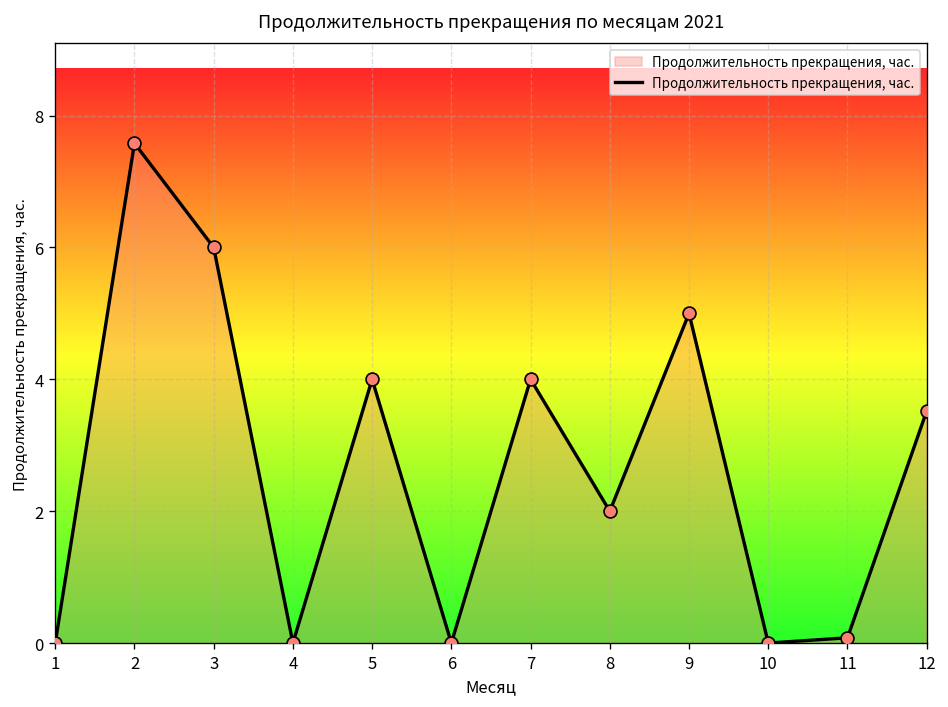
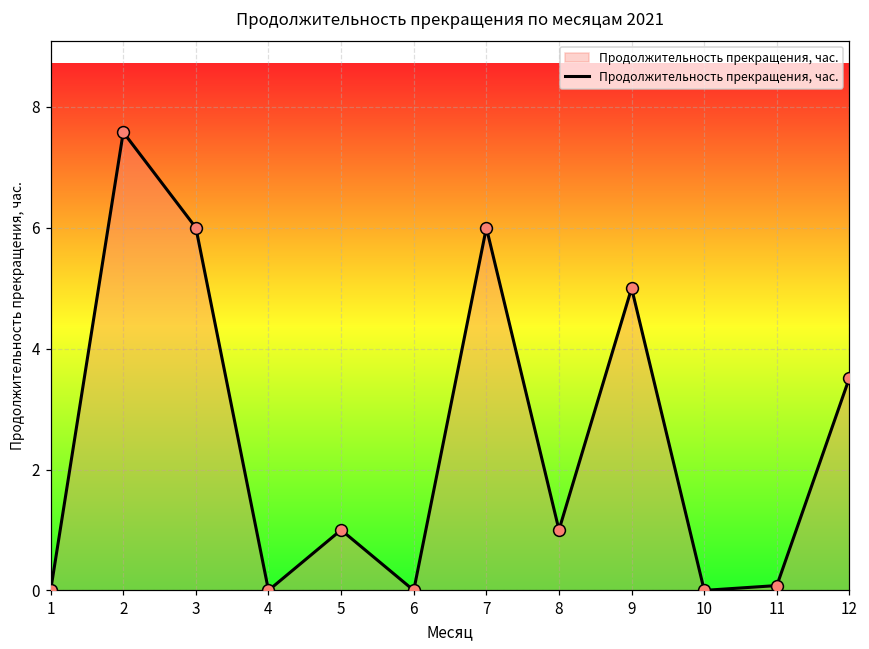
  {
    "1": 0,
    "2": 7.6,
    "3": 6,
    "4": 0,
-   "5": 4,
+   "5": 1,
    "6": 0,
-   "7": 4,
-   "8": 2,
+   "7": 6,
+   "8": 1,
    "9": 5,
    "10": 0,
    "11": 0.1,
    "12": 3.5
  }
